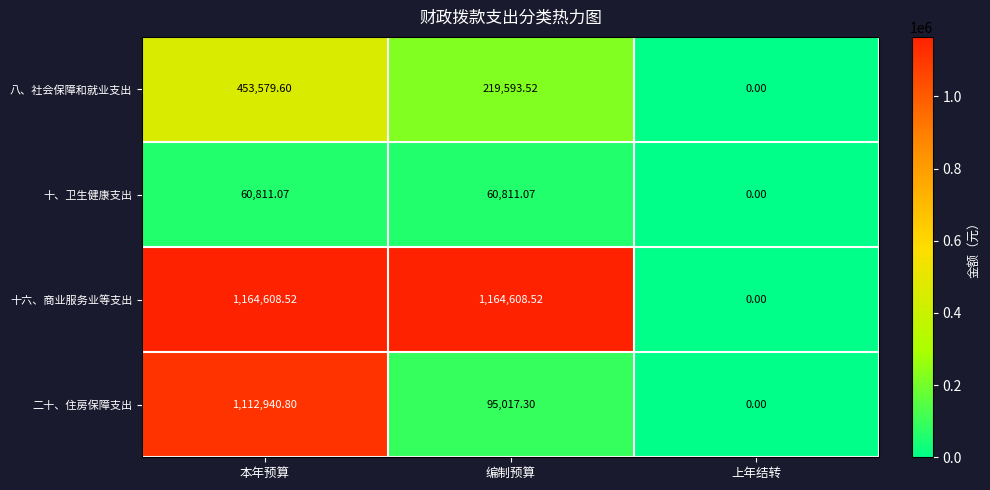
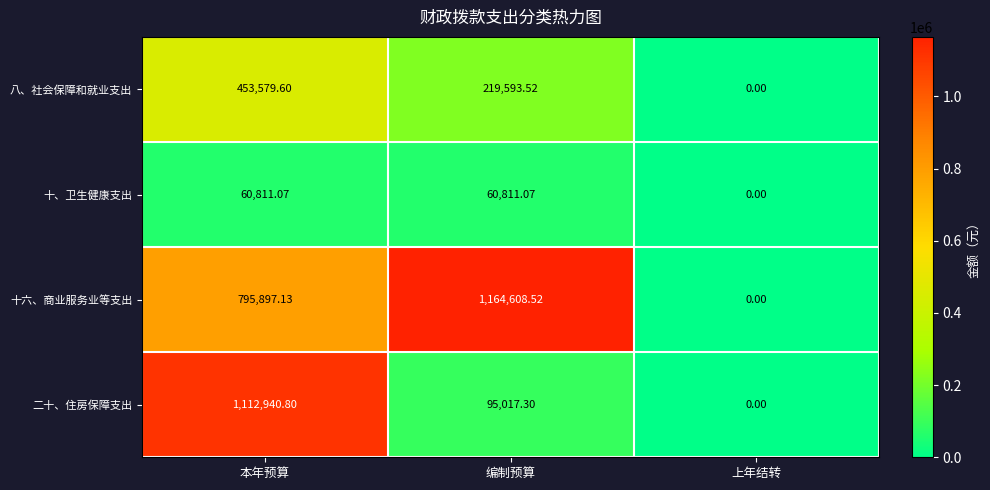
  {
    "八、社会保障和就业支出": {
      "本年预算": "453,579.60",
      "编制预算": "219,593.52",
      "上年结转": "0.00"
    },
    "十、卫生健康支出": {
      "本年预算": "60,811.07",
      "编制预算": "60,811.07",
      "上年结转": "0.00"
    },
    "十六、商业服务业等支出": {
-     "本年预算": "1,164,608.52",
+     "本年预算": "795,897.13",
      "编制预算": "1,164,608.52",
      "上年结转": "0.00"
    },
    "二十、住房保障支出": {
      "本年预算": "1,112,940.80",
      "编制预算": "95,017.30",
      "上年结转": "0.00"
    }
  }
